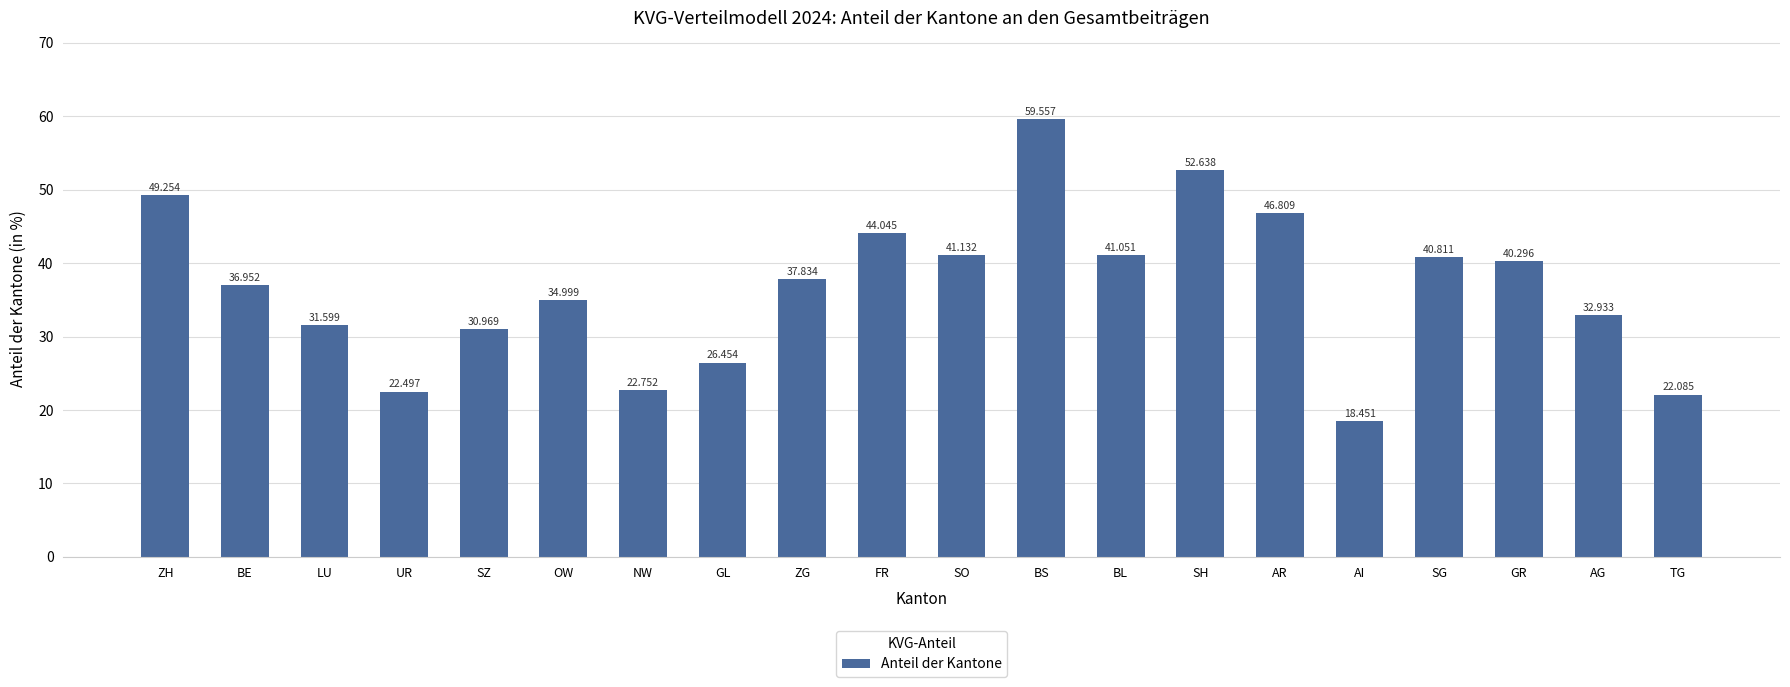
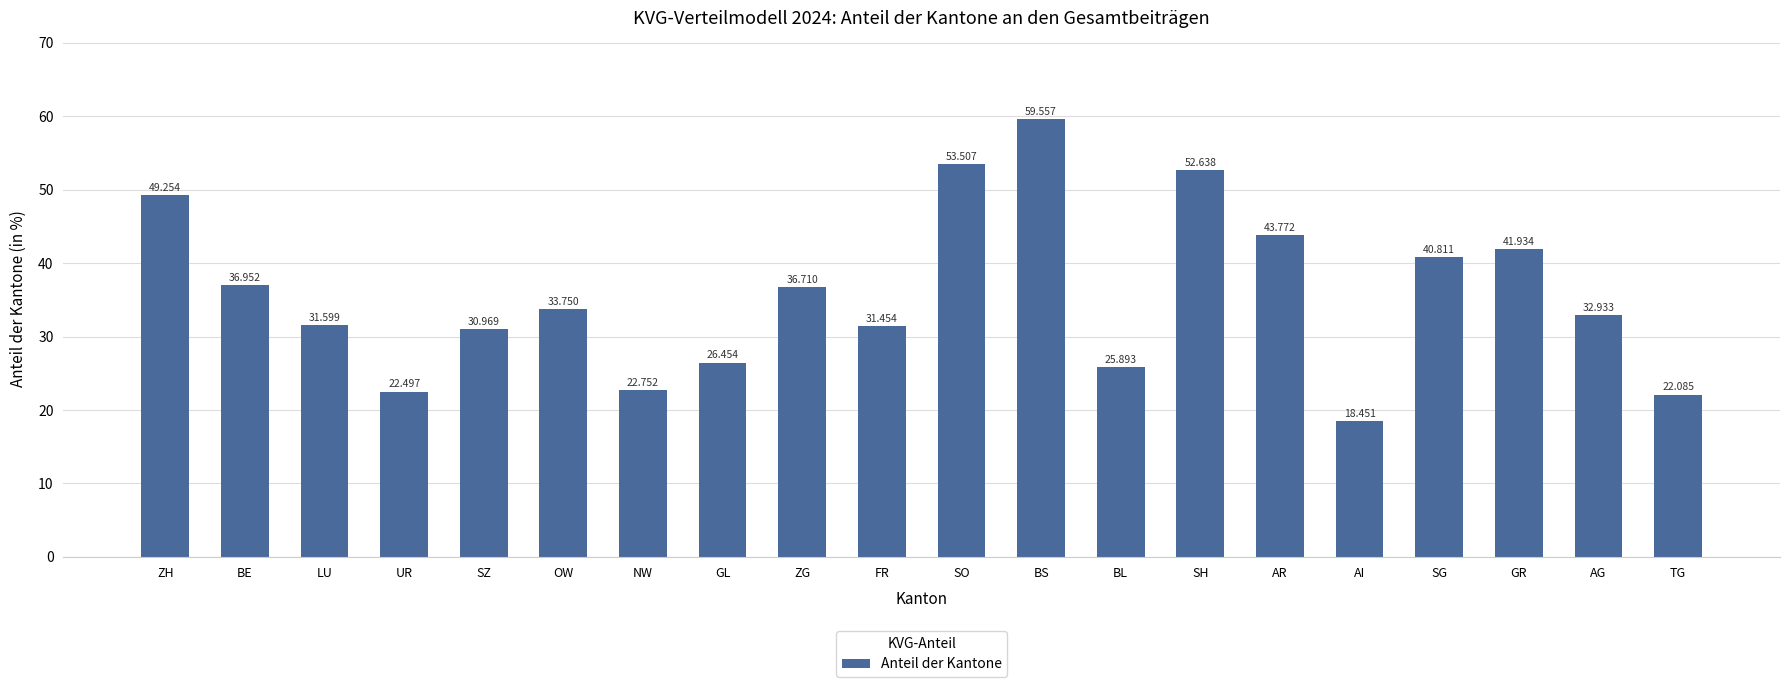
  {
    "ZH": 49.254,
    "BE": 36.952,
    "LU": 31.599,
    "UR": 22.497,
    "SZ": 30.969,
-   "OW": 34.999,
+   "OW": 33.750,
    "NW": 22.752,
    "GL": 26.454,
-   "ZG": 37.834,
-   "FR": 44.045,
-   "SO": 41.132,
+   "ZG": 36.710,
+   "FR": 31.454,
+   "SO": 53.507,
    "BS": 59.557,
-   "BL": 41.051,
+   "BL": 25.893,
    "SH": 52.638,
-   "AR": 46.809,
+   "AR": 43.772,
    "AI": 18.451,
    "SG": 40.811,
-   "GR": 40.296,
+   "GR": 41.934,
    "AG": 32.933,
    "TG": 22.085
  }
